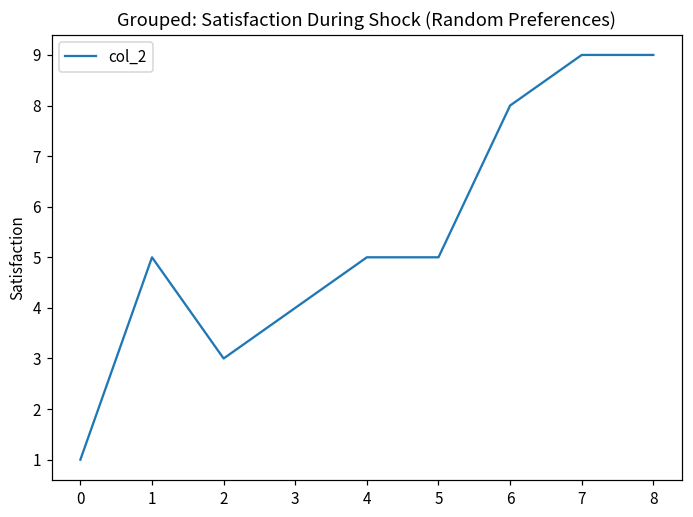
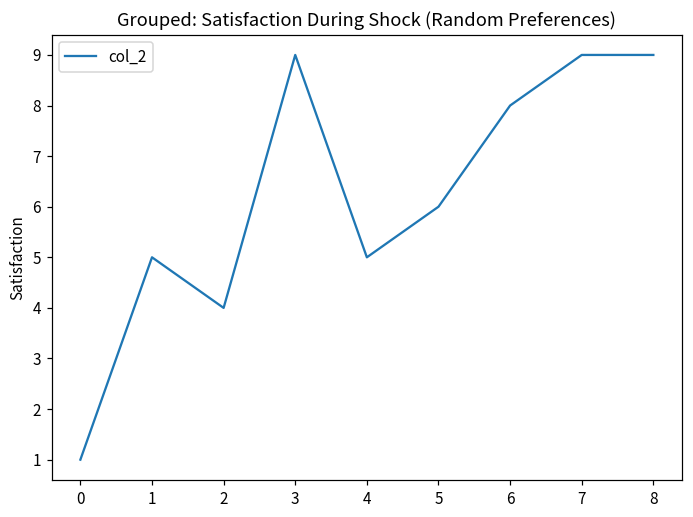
  {
    "0": 1,
    "1": 5,
-   "2": 3,
-   "3": 4,
+   "2": 4,
+   "3": 9,
    "4": 5,
-   "5": 5,
+   "5": 6,
    "6": 8,
    "7": 9,
    "8": 9
  }
